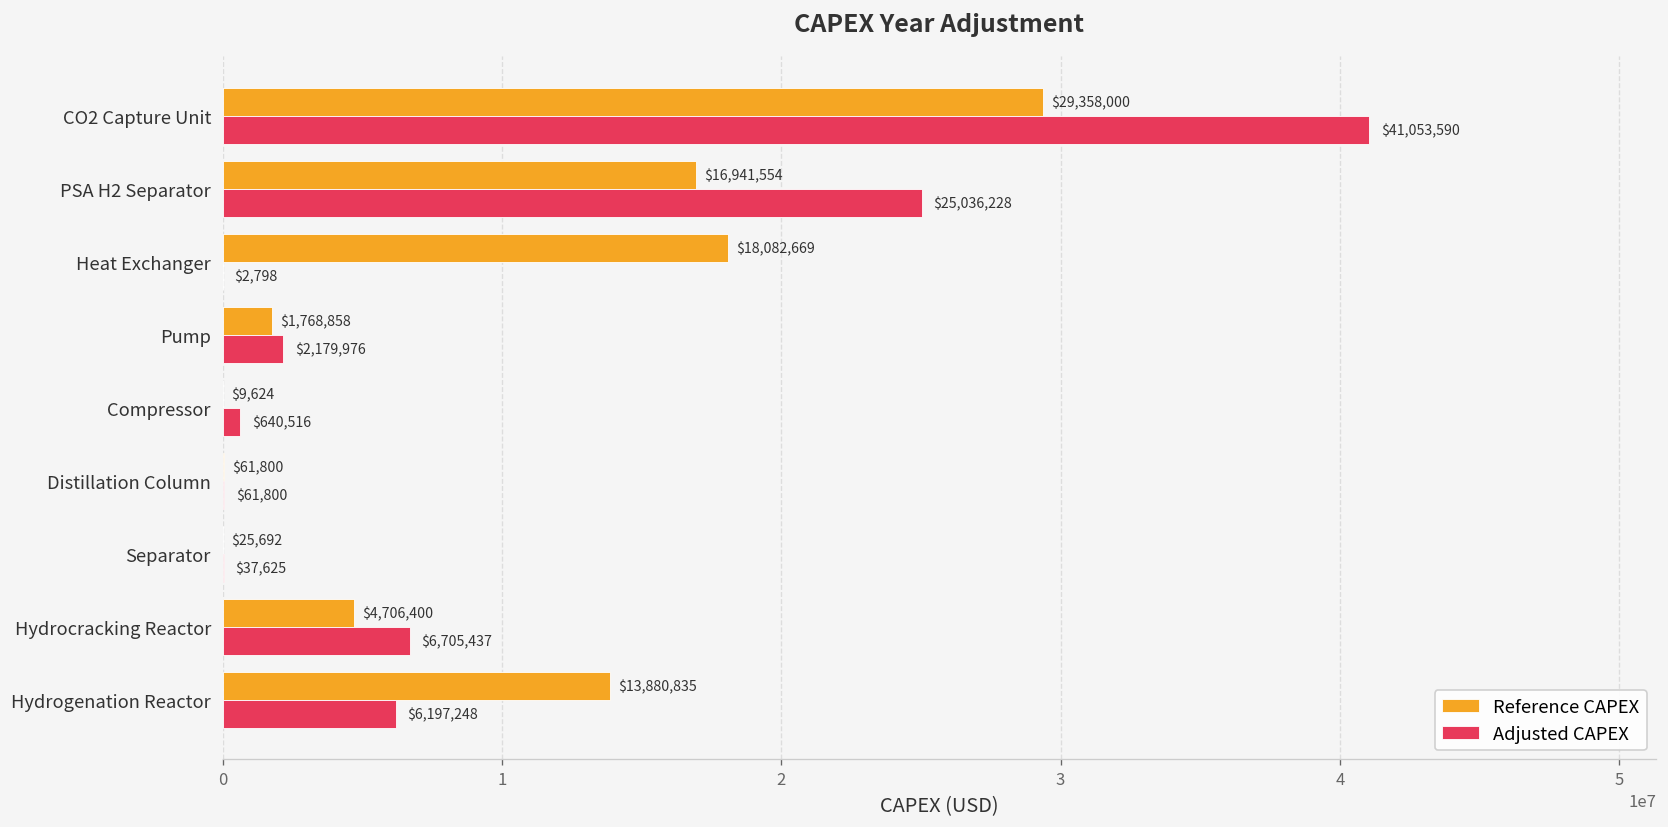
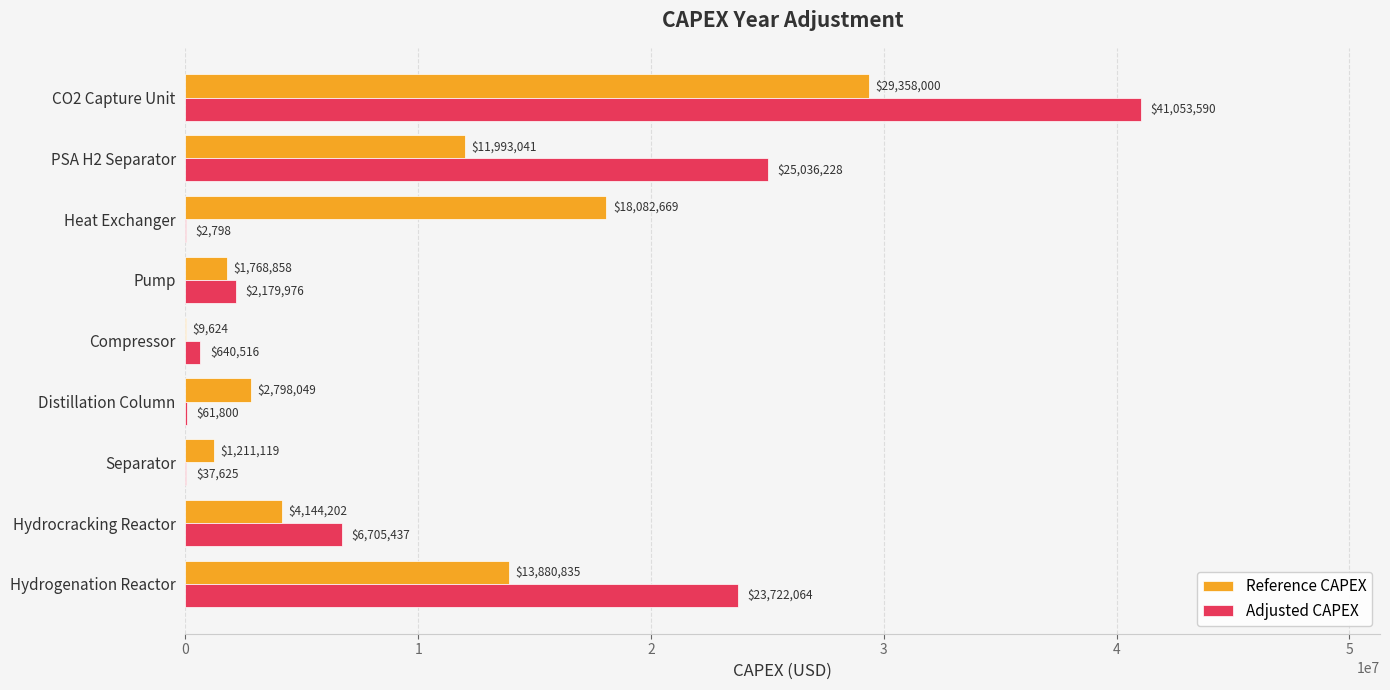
  {
    "Reference CAPEX": {
      "CO2 Capture Unit": "$29,358,000",
-     "PSA H2 Separator": "$16,941,554",
+     "PSA H2 Separator": "$11,993,041",
      "Heat Exchanger": "$18,082,669",
      "Pump": "$1,768,858",
      "Compressor": "$9,624",
-     "Distillation Column": "$61,800",
-     "Separator": "$25,692",
-     "Hydrocracking Reactor": "$4,706,400",
+     "Distillation Column": "$2,798,049",
+     "Separator": "$1,211,119",
+     "Hydrocracking Reactor": "$4,144,202",
      "Hydrogenation Reactor": "$13,880,835"
    },
    "Adjusted CAPEX": {
      "CO2 Capture Unit": "$41,053,590",
      "PSA H2 Separator": "$25,036,228",
      "Heat Exchanger": "$2,798",
      "Pump": "$2,179,976",
      "Compressor": "$640,516",
      "Distillation Column": "$61,800",
      "Separator": "$37,625",
      "Hydrocracking Reactor": "$6,705,437",
-     "Hydrogenation Reactor": "$6,197,248"
+     "Hydrogenation Reactor": "$23,722,064"
    }
  }
